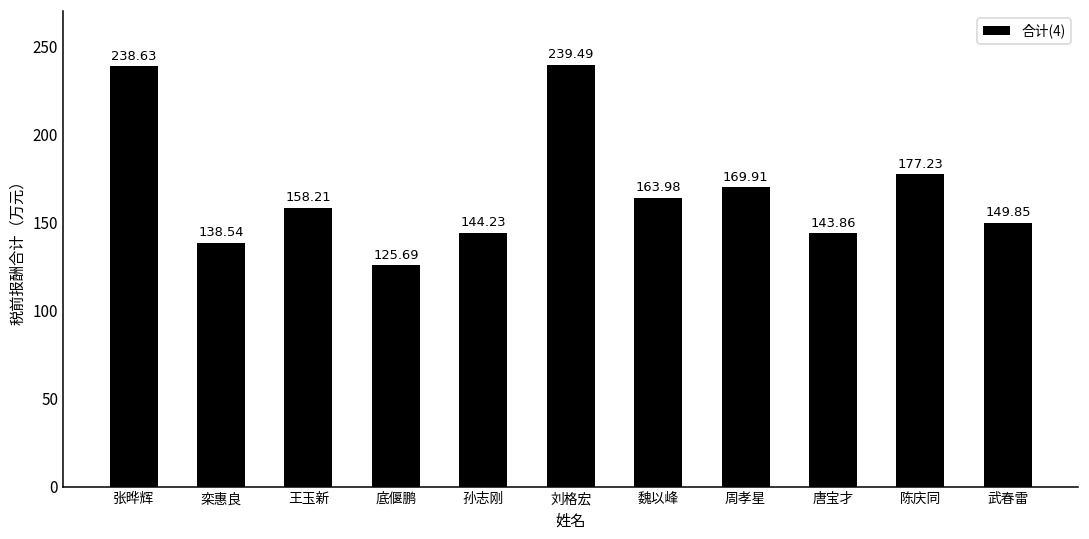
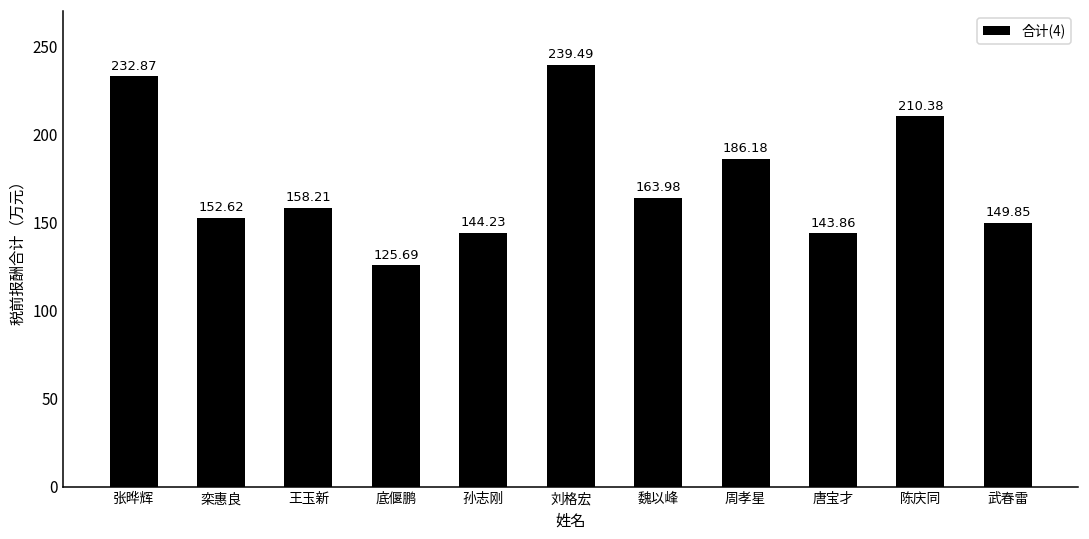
  {
-   "张晔辉": 238.63,
-   "栾惠良": 138.54,
+   "张晔辉": 232.87,
+   "栾惠良": 152.62,
    "王玉新": 158.21,
    "底偃鹏": 125.69,
    "孙志刚": 144.23,
    "刘格宏": 239.49,
    "魏以峰": 163.98,
-   "周孝星": 169.91,
+   "周孝星": 186.18,
    "唐宝才": 143.86,
-   "陈庆同": 177.23,
+   "陈庆同": 210.38,
    "武春雷": 149.85
  }
